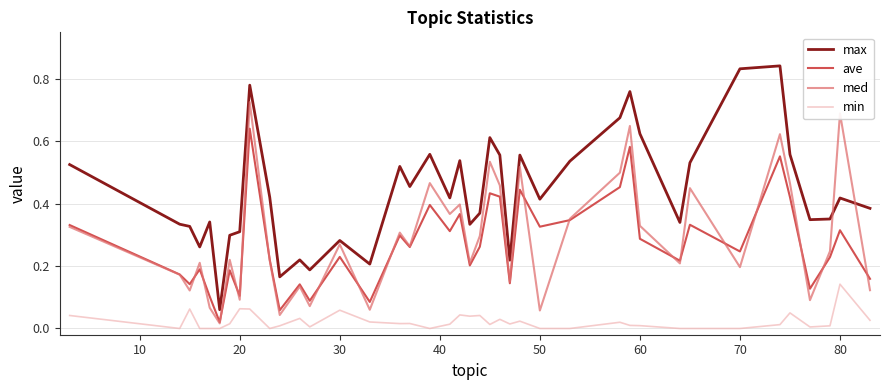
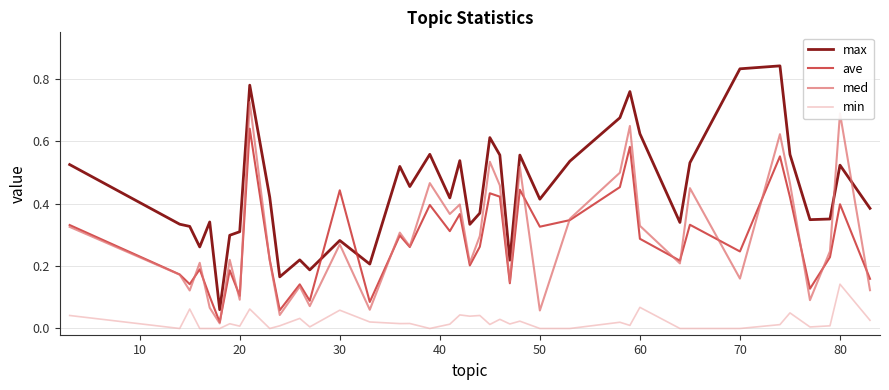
  {
    "max": {
      "20": 0.31,
      "30": 0.28,
      "50": 0.41,
      "60": 0.62,
      "70": 0.83,
-     "80": 0.42
+     "80": 0.52
    },
    "ave": {
      "20": 0.10,
-     "30": 0.23,
+     "30": 0.44,
      "50": 0.33,
      "60": 0.29,
      "70": 0.25,
-     "80": 0.32
+     "80": 0.40
    },
    "med": {
      "20": 0.09,
      "30": 0.27,
      "50": 0.06,
      "60": 0.33,
-     "70": 0.20
+     "70": 0.16
    },
    "min": {
-     "20": 0.06,
+     "20": 0.01,
      "30": 0.06,
      "50": 0.00,
-     "60": 0.01,
+     "60": 0.07,
      "70": 0.00,
      "80": 0.14
    }
  }
